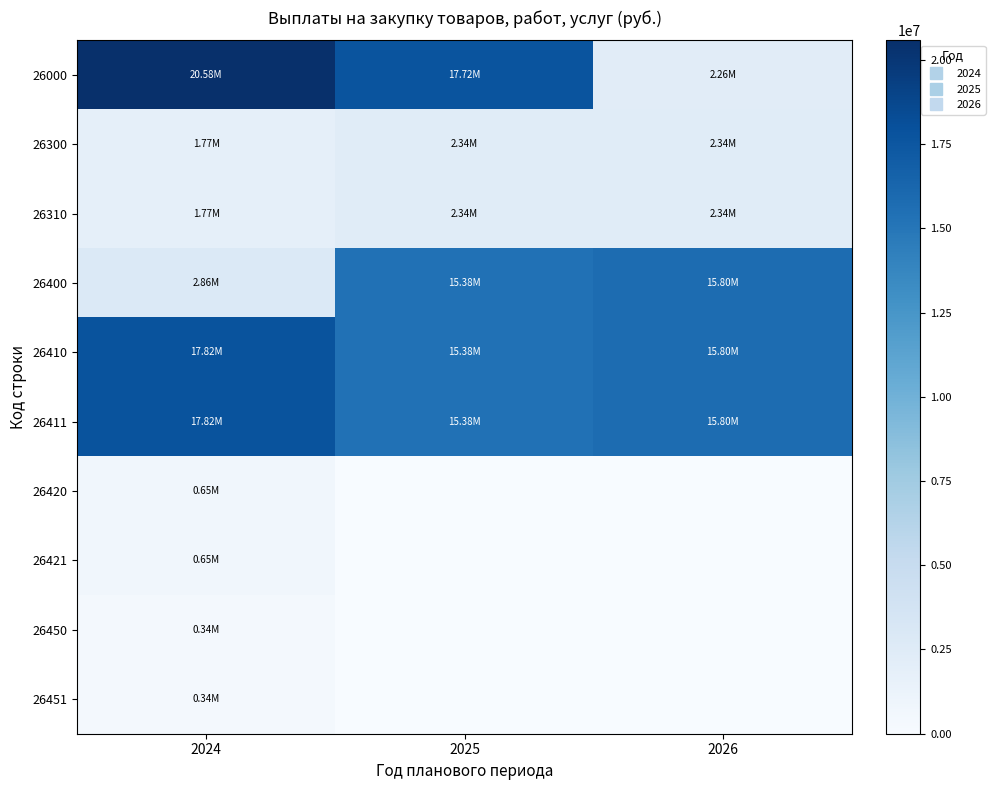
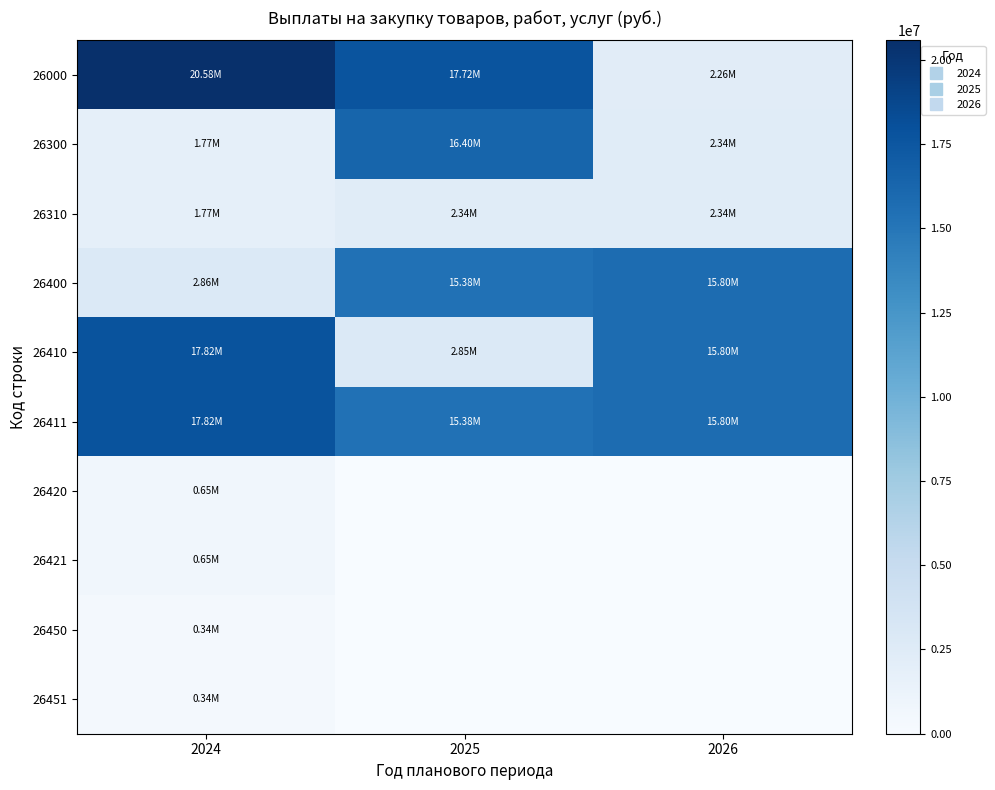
  {
    "26000": {
      "2024": "20.58M",
      "2025": "17.72M",
      "2026": "2.26M"
    },
    "26300": {
      "2024": "1.77M",
-     "2025": "2.34M",
+     "2025": "16.40M",
      "2026": "2.34M"
    },
    "26310": {
      "2024": "1.77M",
      "2025": "2.34M",
      "2026": "2.34M"
    },
    "26400": {
      "2024": "2.86M",
      "2025": "15.38M",
      "2026": "15.80M"
    },
    "26410": {
      "2024": "17.82M",
-     "2025": "15.38M",
+     "2025": "2.85M",
      "2026": "15.80M"
    },
    "26411": {
      "2024": "17.82M",
      "2025": "15.38M",
      "2026": "15.80M"
    },
    "26420": {
      "2024": "0.65M"
    },
    "26421": {
      "2024": "0.65M"
    },
    "26450": {
      "2024": "0.34M"
    },
    "26451": {
      "2024": "0.34M"
    }
  }
